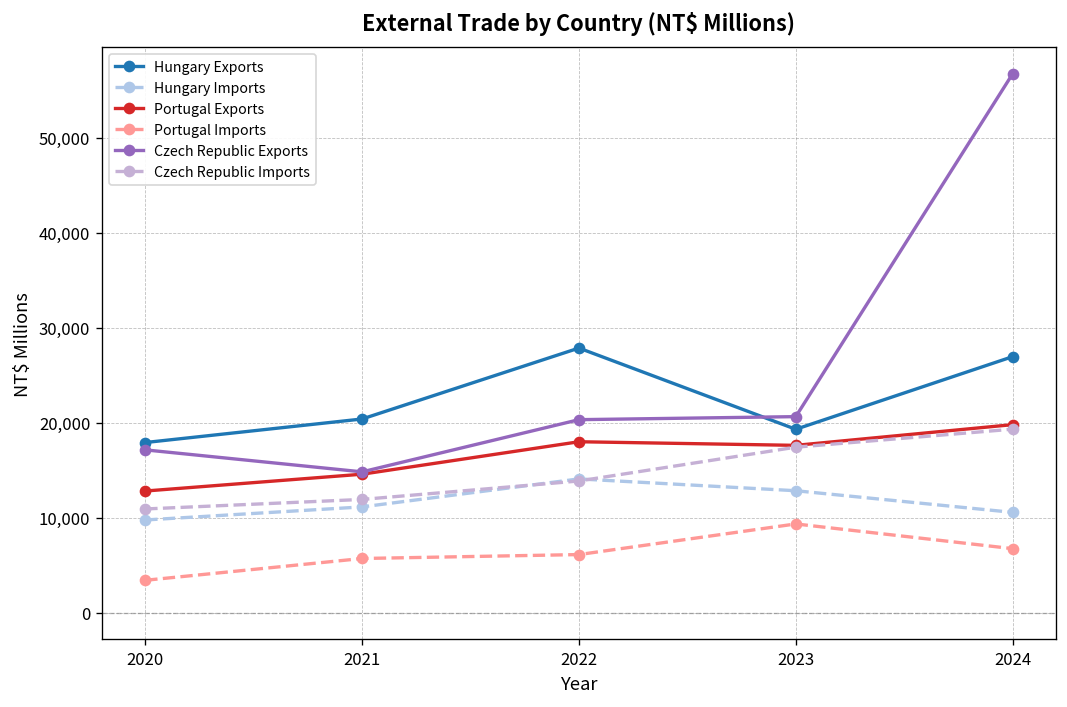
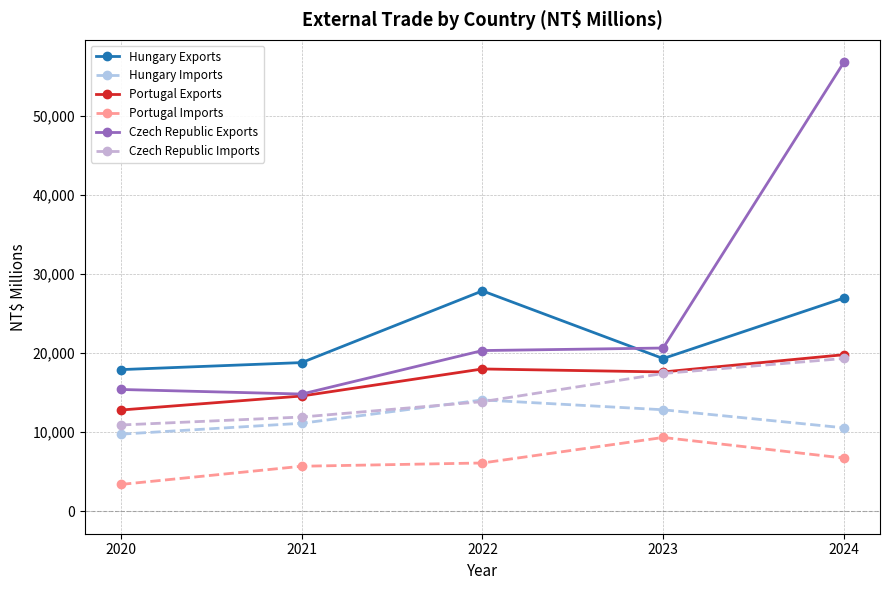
  {
    "Hungary Exports": {
      "2020": "18,000",
-     "2021": "20,000",
+     "2021": "19,000",
      "2022": "28,000",
      "2023": "19,000",
      "2024": "27,000"
    },
    "Portugal Exports": {
      "2020": "13,000",
      "2022": "18,000",
      "2024": "20,000"
    },
    "Portugal Imports": {
      "2020": "3,000",
      "2021": "6,000",
      "2022": "6,000",
      "2023": "9,000",
      "2024": "7,000"
    },
    "Czech Republic Exports": {
-     "2020": "17,000",
+     "2020": "15,000",
      "2022": "20,000",
      "2023": "21,000",
      "2024": "57,000"
    }
  }
